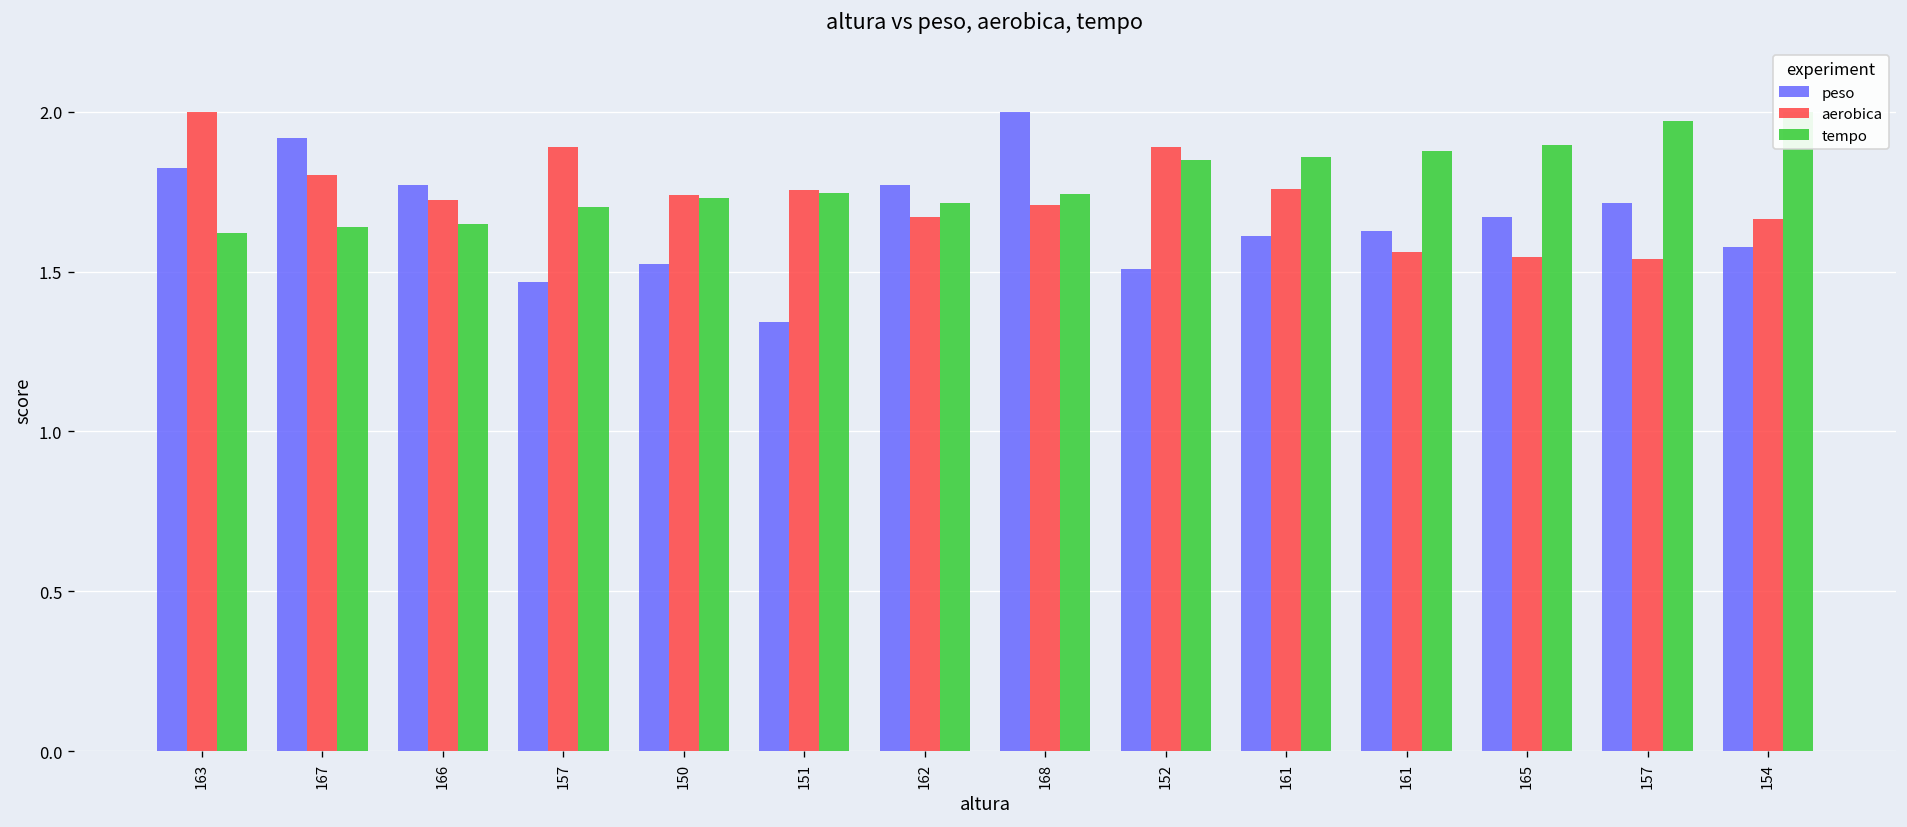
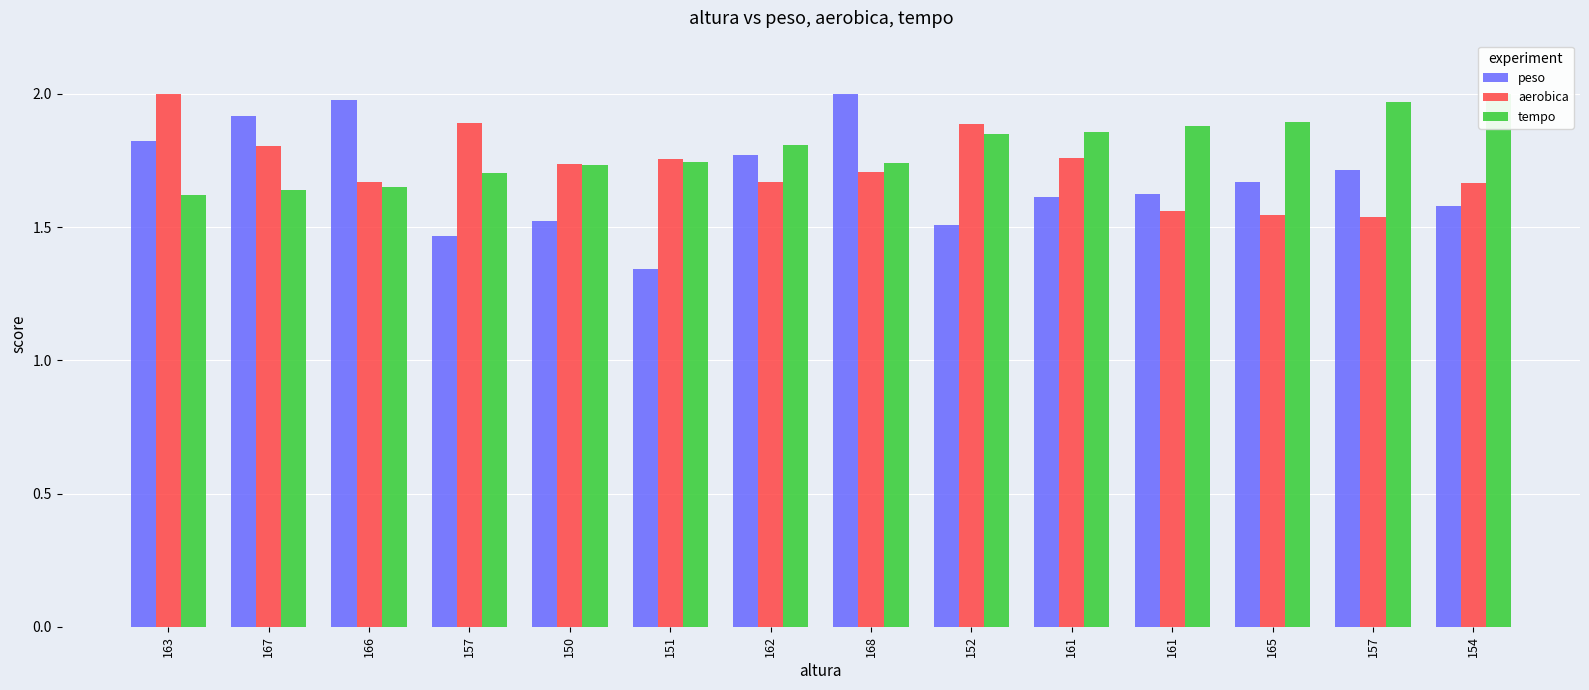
  {
    "peso": {
      "163": 1.82,
      "167": 1.92,
-     "166": 1.77,
+     "166": 1.98,
      "150": 1.52,
      "151": 1.34,
      "162": 1.77,
      "168": 2.00,
      "152": 1.51,
      "165": 1.67,
      "154": 1.58
    },
    "aerobica": {
      "163": 2.00,
      "167": 1.80,
-     "166": 1.72,
+     "166": 1.67,
      "150": 1.74,
      "151": 1.75,
      "162": 1.67,
      "168": 1.71,
      "152": 1.89,
      "165": 1.55,
      "154": 1.67
    },
    "tempo": {
      "163": 1.62,
      "167": 1.64,
      "166": 1.65,
      "150": 1.73,
      "151": 1.75,
-     "162": 1.71,
+     "162": 1.81,
      "168": 1.74,
      "152": 1.85,
      "165": 1.90
    }
  }
